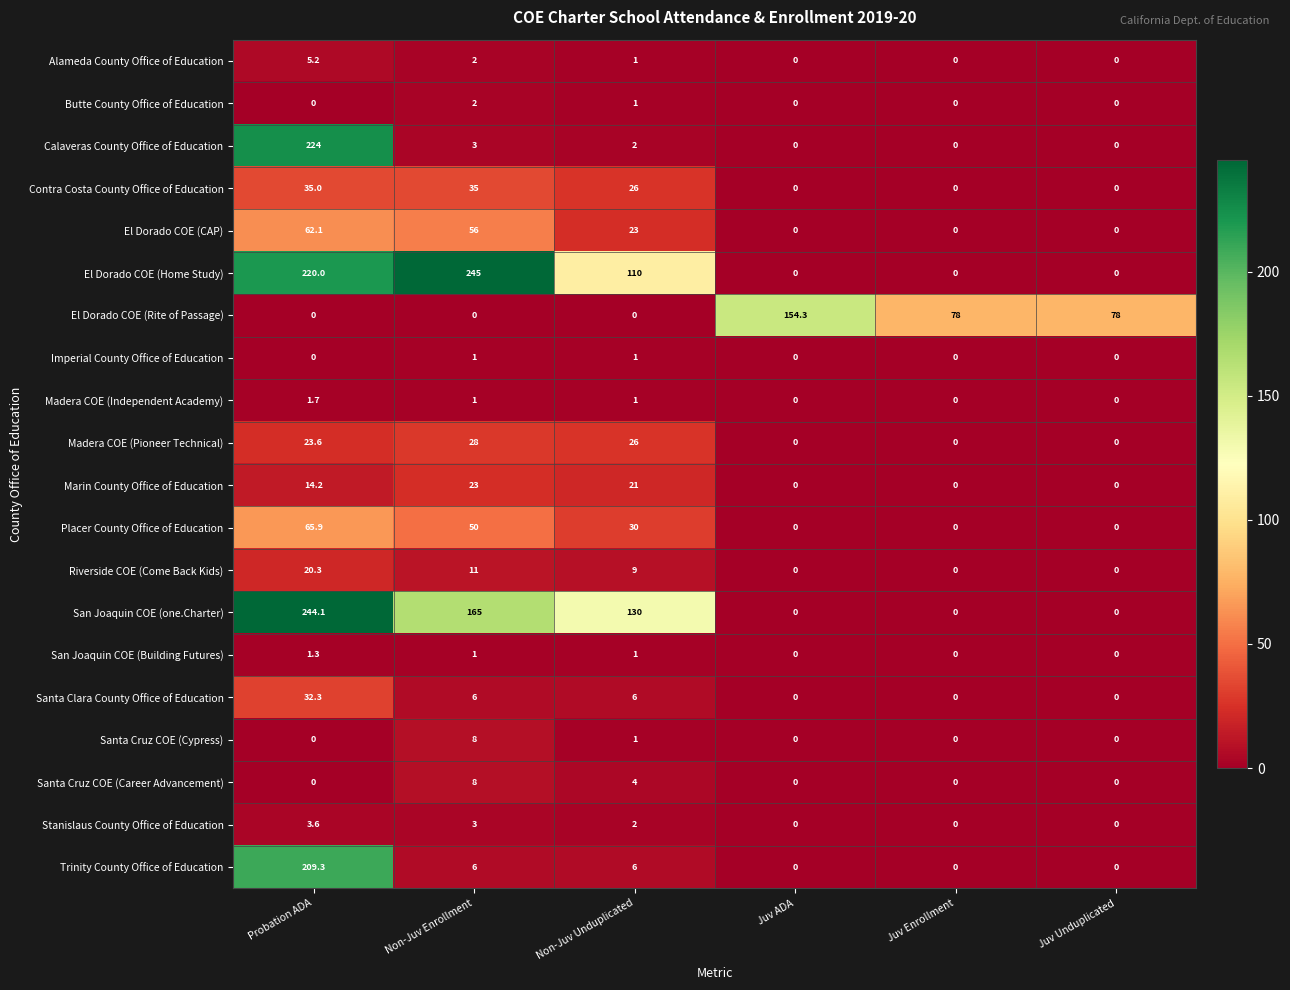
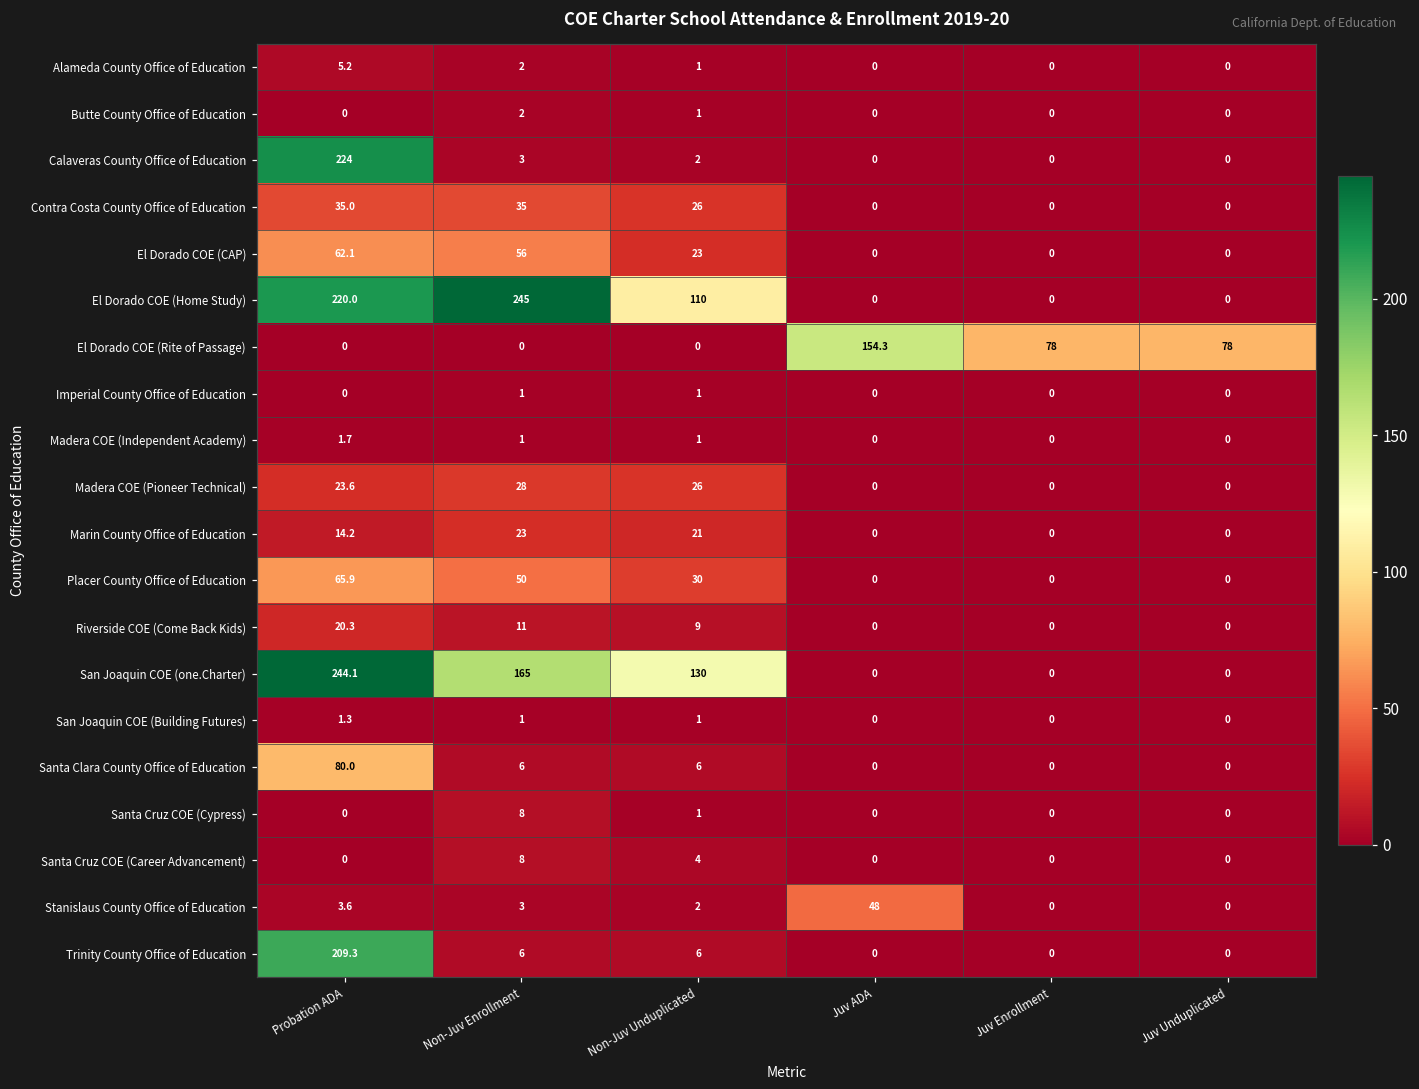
  {
    "Alameda County Office of Education": {
      "Probation ADA": 5.2,
      "Non-Juv Enrollment": 2,
      "Non-Juv Unduplicated": 1,
      "Juv ADA": 0,
      "Juv Enrollment": 0,
      "Juv Unduplicated": 0
    },
    "Butte County Office of Education": {
      "Probation ADA": 0,
      "Non-Juv Enrollment": 2,
      "Non-Juv Unduplicated": 1,
      "Juv ADA": 0,
      "Juv Enrollment": 0,
      "Juv Unduplicated": 0
    },
    "Calaveras County Office of Education": {
      "Probation ADA": 224,
      "Non-Juv Enrollment": 3,
      "Non-Juv Unduplicated": 2,
      "Juv ADA": 0,
      "Juv Enrollment": 0,
      "Juv Unduplicated": 0
    },
    "Contra Costa County Office of Education": {
      "Probation ADA": 35.0,
      "Non-Juv Enrollment": 35,
      "Non-Juv Unduplicated": 26,
      "Juv ADA": 0,
      "Juv Enrollment": 0,
      "Juv Unduplicated": 0
    },
    "El Dorado COE (CAP)": {
      "Probation ADA": 62.1,
      "Non-Juv Enrollment": 56,
      "Non-Juv Unduplicated": 23,
      "Juv ADA": 0,
      "Juv Enrollment": 0,
      "Juv Unduplicated": 0
    },
    "El Dorado COE (Home Study)": {
      "Probation ADA": 220.0,
      "Non-Juv Enrollment": 245,
      "Non-Juv Unduplicated": 110,
      "Juv ADA": 0,
      "Juv Enrollment": 0,
      "Juv Unduplicated": 0
    },
    "El Dorado COE (Rite of Passage)": {
      "Probation ADA": 0,
      "Non-Juv Enrollment": 0,
      "Non-Juv Unduplicated": 0,
      "Juv ADA": 154.3,
      "Juv Enrollment": 78,
      "Juv Unduplicated": 78
    },
    "Imperial County Office of Education": {
      "Probation ADA": 0,
      "Non-Juv Enrollment": 1,
      "Non-Juv Unduplicated": 1,
      "Juv ADA": 0,
      "Juv Enrollment": 0,
      "Juv Unduplicated": 0
    },
    "Madera COE (Independent Academy)": {
      "Probation ADA": 1.7,
      "Non-Juv Enrollment": 1,
      "Non-Juv Unduplicated": 1,
      "Juv ADA": 0,
      "Juv Enrollment": 0,
      "Juv Unduplicated": 0
    },
    "Madera COE (Pioneer Technical)": {
      "Probation ADA": 23.6,
      "Non-Juv Enrollment": 28,
      "Non-Juv Unduplicated": 26,
      "Juv ADA": 0,
      "Juv Enrollment": 0,
      "Juv Unduplicated": 0
    },
    "Marin County Office of Education": {
      "Probation ADA": 14.2,
      "Non-Juv Enrollment": 23,
      "Non-Juv Unduplicated": 21,
      "Juv ADA": 0,
      "Juv Enrollment": 0,
      "Juv Unduplicated": 0
    },
    "Placer County Office of Education": {
      "Probation ADA": 65.9,
      "Non-Juv Enrollment": 50,
      "Non-Juv Unduplicated": 30,
      "Juv ADA": 0,
      "Juv Enrollment": 0,
      "Juv Unduplicated": 0
    },
    "Riverside COE (Come Back Kids)": {
      "Probation ADA": 20.3,
      "Non-Juv Enrollment": 11,
      "Non-Juv Unduplicated": 9,
      "Juv ADA": 0,
      "Juv Enrollment": 0,
      "Juv Unduplicated": 0
    },
    "San Joaquin COE (one.Charter)": {
      "Probation ADA": 244.1,
      "Non-Juv Enrollment": 165,
      "Non-Juv Unduplicated": 130,
      "Juv ADA": 0,
      "Juv Enrollment": 0,
      "Juv Unduplicated": 0
    },
    "San Joaquin COE (Building Futures)": {
      "Probation ADA": 1.3,
      "Non-Juv Enrollment": 1,
      "Non-Juv Unduplicated": 1,
      "Juv ADA": 0,
      "Juv Enrollment": 0,
      "Juv Unduplicated": 0
    },
    "Santa Clara County Office of Education": {
-     "Probation ADA": 32.3,
+     "Probation ADA": 80.0,
      "Non-Juv Enrollment": 6,
      "Non-Juv Unduplicated": 6,
      "Juv ADA": 0,
      "Juv Enrollment": 0,
      "Juv Unduplicated": 0
    },
    "Santa Cruz COE (Cypress)": {
      "Probation ADA": 0,
      "Non-Juv Enrollment": 8,
      "Non-Juv Unduplicated": 1,
      "Juv ADA": 0,
      "Juv Enrollment": 0,
      "Juv Unduplicated": 0
    },
    "Santa Cruz COE (Career Advancement)": {
      "Probation ADA": 0,
      "Non-Juv Enrollment": 8,
      "Non-Juv Unduplicated": 4,
      "Juv ADA": 0,
      "Juv Enrollment": 0,
      "Juv Unduplicated": 0
    },
    "Stanislaus County Office of Education": {
      "Probation ADA": 3.6,
      "Non-Juv Enrollment": 3,
      "Non-Juv Unduplicated": 2,
-     "Juv ADA": 0,
+     "Juv ADA": 48,
      "Juv Enrollment": 0,
      "Juv Unduplicated": 0
    },
    "Trinity County Office of Education": {
      "Probation ADA": 209.3,
      "Non-Juv Enrollment": 6,
      "Non-Juv Unduplicated": 6,
      "Juv ADA": 0,
      "Juv Enrollment": 0,
      "Juv Unduplicated": 0
    }
  }
